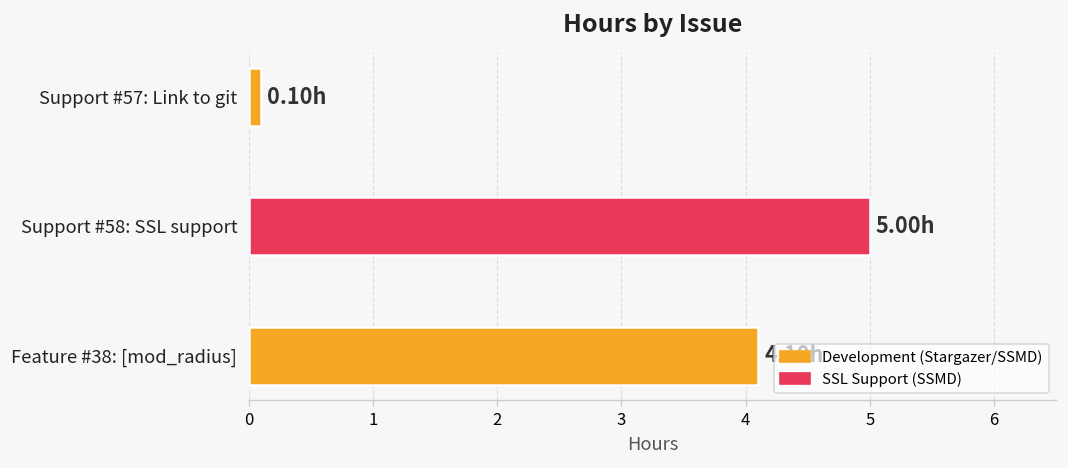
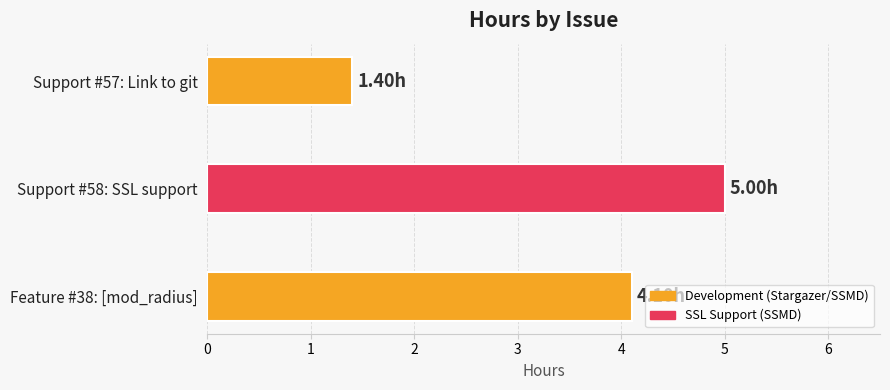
  {
-   "Support #57: Link to git": "0.10h",
+   "Support #57: Link to git": "1.40h",
    "Support #58: SSL support": "5.00h"
  }
